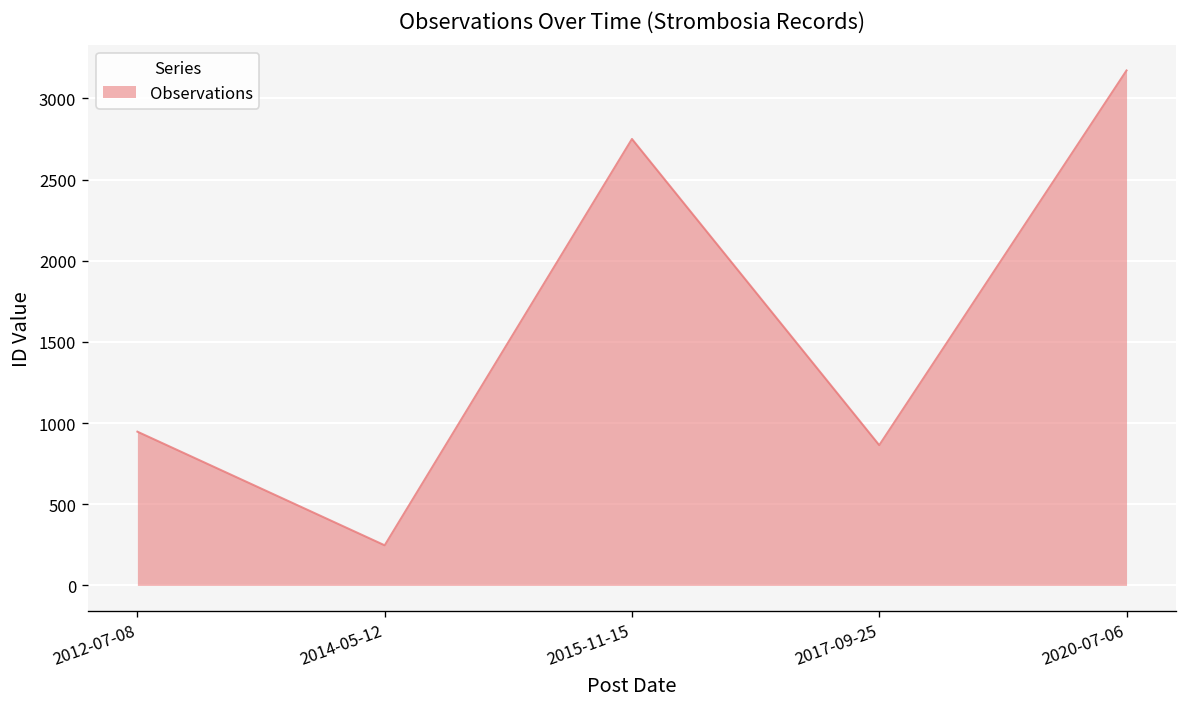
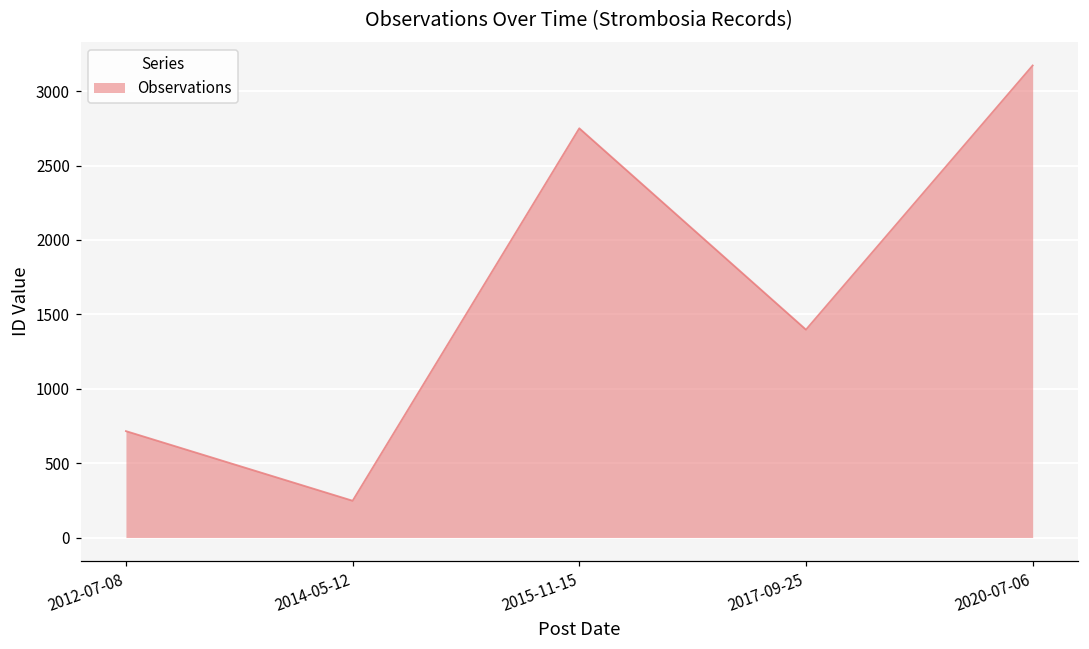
  {
-   "2012-07-08": 950,
+   "2012-07-08": 720,
    "2014-05-12": 250,
    "2015-11-15": 2750,
-   "2017-09-25": 860,
+   "2017-09-25": 1400,
    "2020-07-06": 3170
  }
